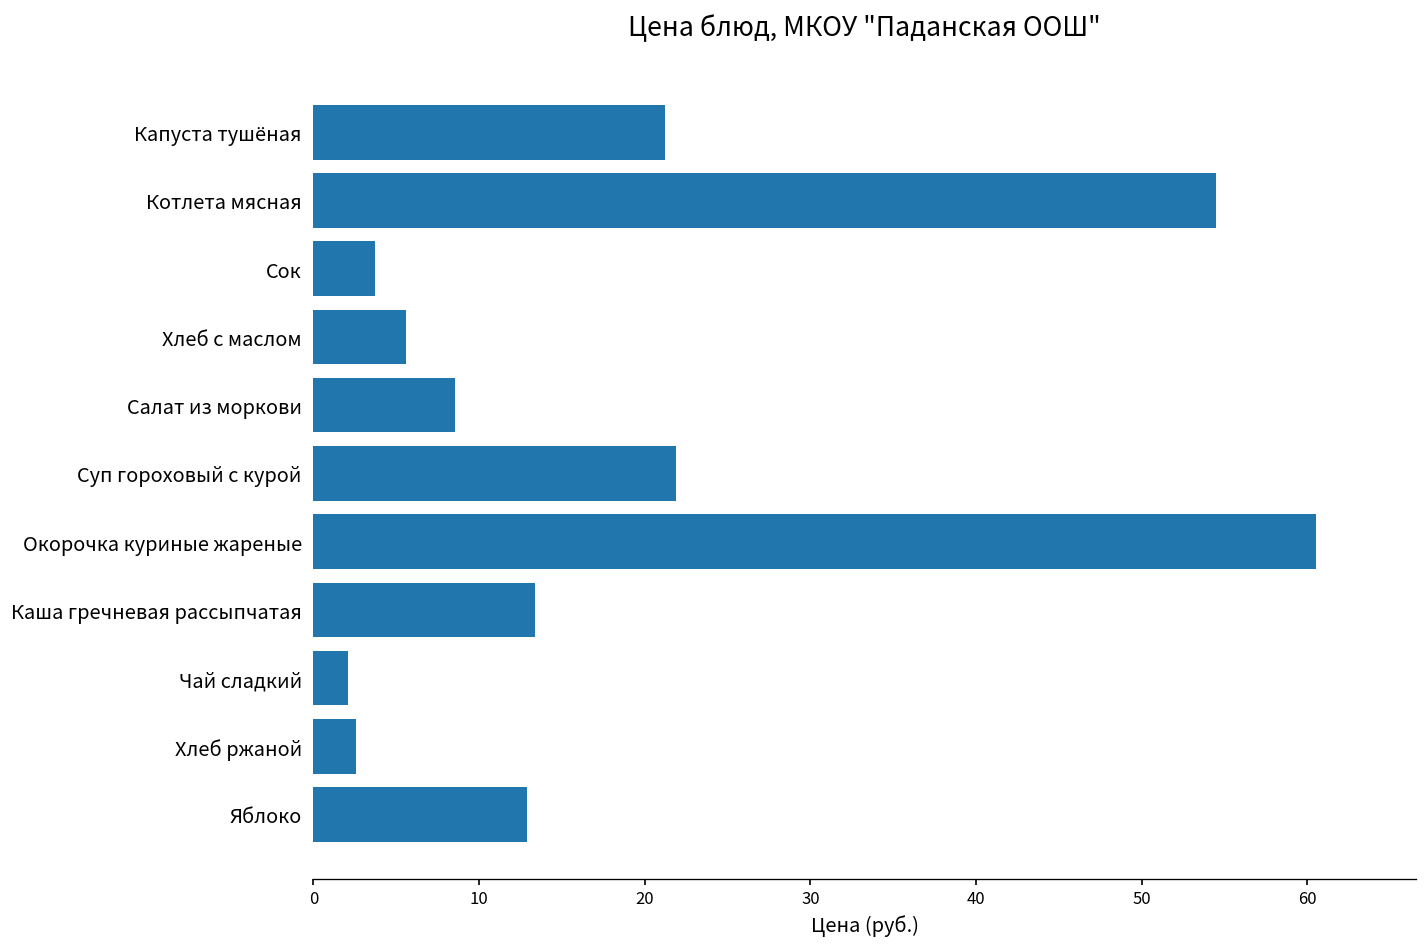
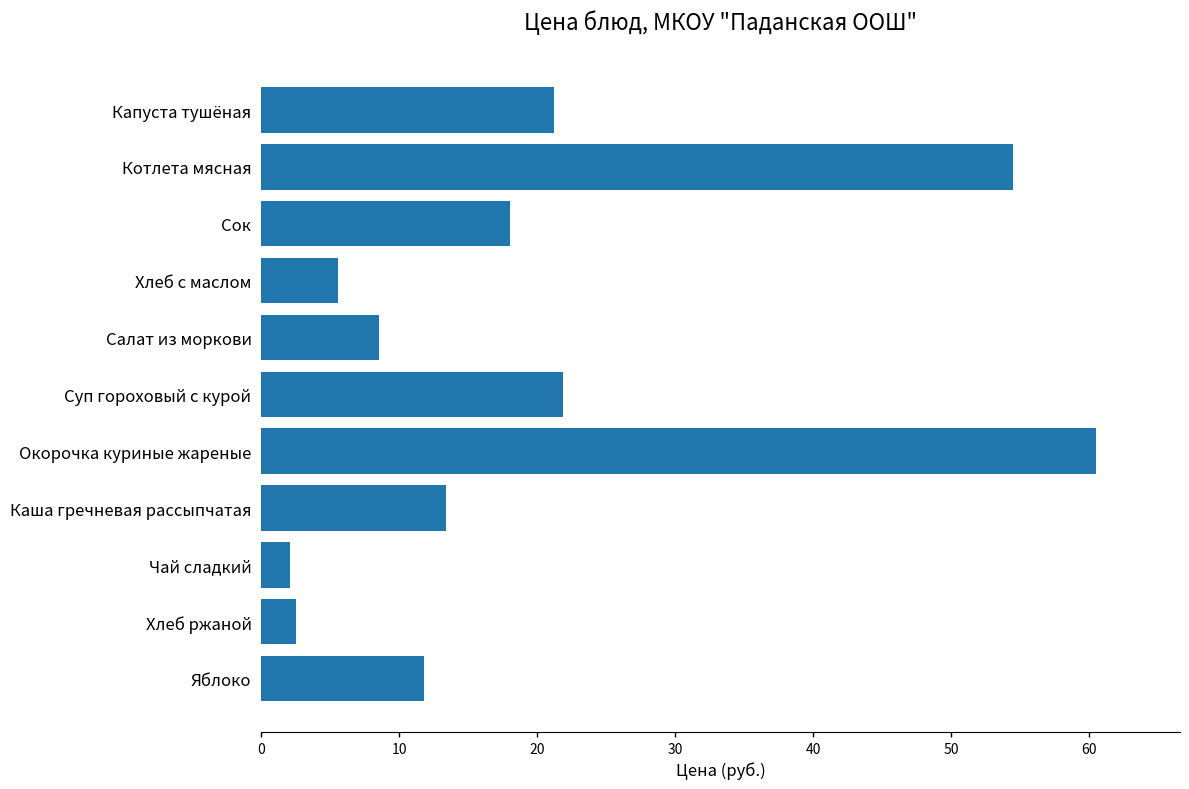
  {
    "Капуста тушёная": 21.2,
    "Котлета мясная": 54.5,
-   "Сок": 3.7,
+   "Сок": 18.0,
    "Хлеб с маслом": 5.6,
    "Салат из моркови": 8.5,
    "Суп гороховый с курой": 21.9,
    "Окорочка куриные жареные": 60.5,
    "Каша гречневая рассыпчатая": 13.4,
    "Чай сладкий": 2.1,
    "Хлеб ржаной": 2.6,
-   "Яблоко": 12.9
+   "Яблоко": 11.8
  }
